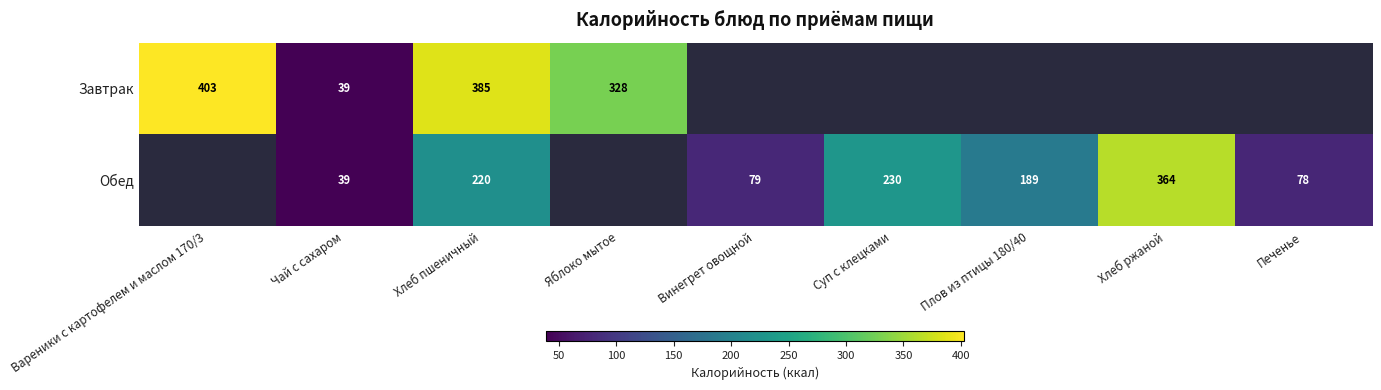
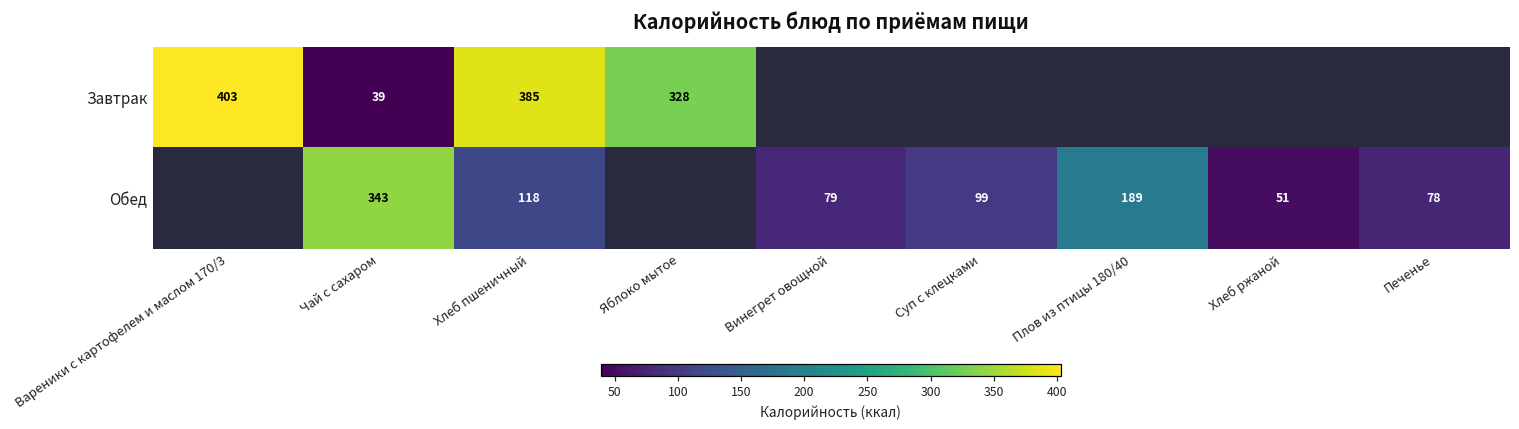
  {
    "Завтрак": {
      "Вареники с картофелем и маслом 170/3": 403,
      "Чай с сахаром": 39,
      "Хлеб пшеничный": 385,
      "Яблоко мытое": 328
    },
    "Обед": {
-     "Чай с сахаром": 39,
-     "Хлеб пшеничный": 220,
+     "Чай с сахаром": 343,
+     "Хлеб пшеничный": 118,
      "Винегрет овощной": 79,
-     "Суп с клецками": 230,
+     "Суп с клецками": 99,
      "Плов из птицы 180/40": 189,
-     "Хлеб ржаной": 364,
+     "Хлеб ржаной": 51,
      "Печенье": 78
    }
  }
